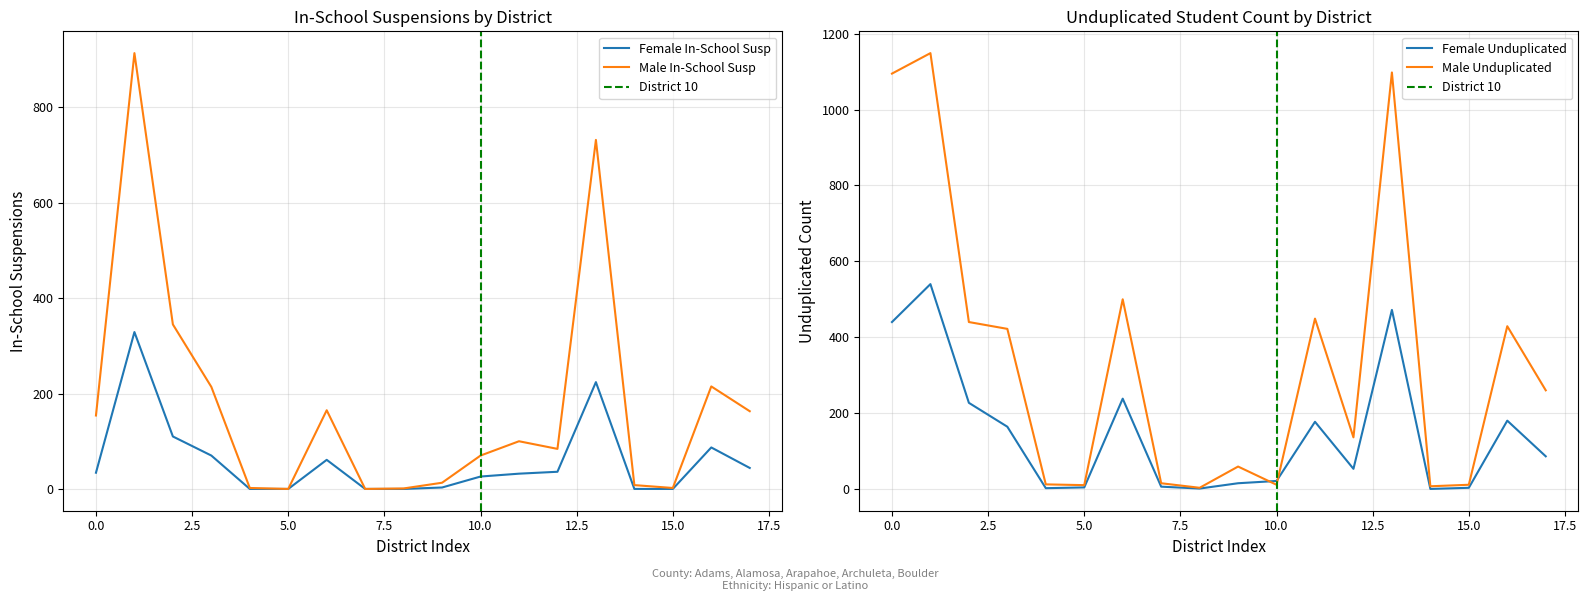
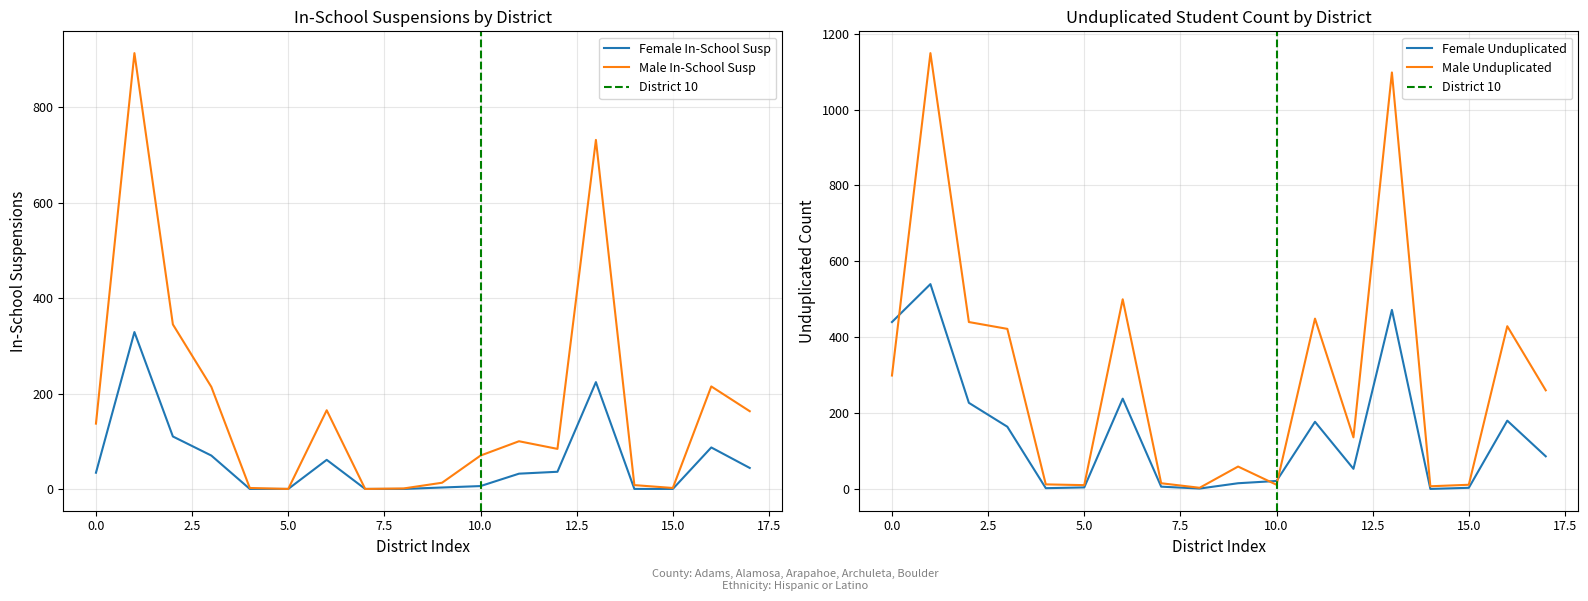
  {
    "In-School Suspensions by District": {
      "Female In-School Susp": {
        "0.0": 30,
-       "10.0": 30
+       "10.0": 10
      },
      "Male In-School Susp": {
-       "0.0": 150,
+       "0.0": 140,
        "10.0": 70
      }
    },
    "Unduplicated Student Count by District": {
      "Female Unduplicated": {
        "0.0": 440,
        "10.0": 20,
        "15.0": 0
      },
      "Male Unduplicated": {
-       "0.0": 1100,
+       "0.0": 300,
        "10.0": 10,
        "15.0": 10
      }
    }
  }
